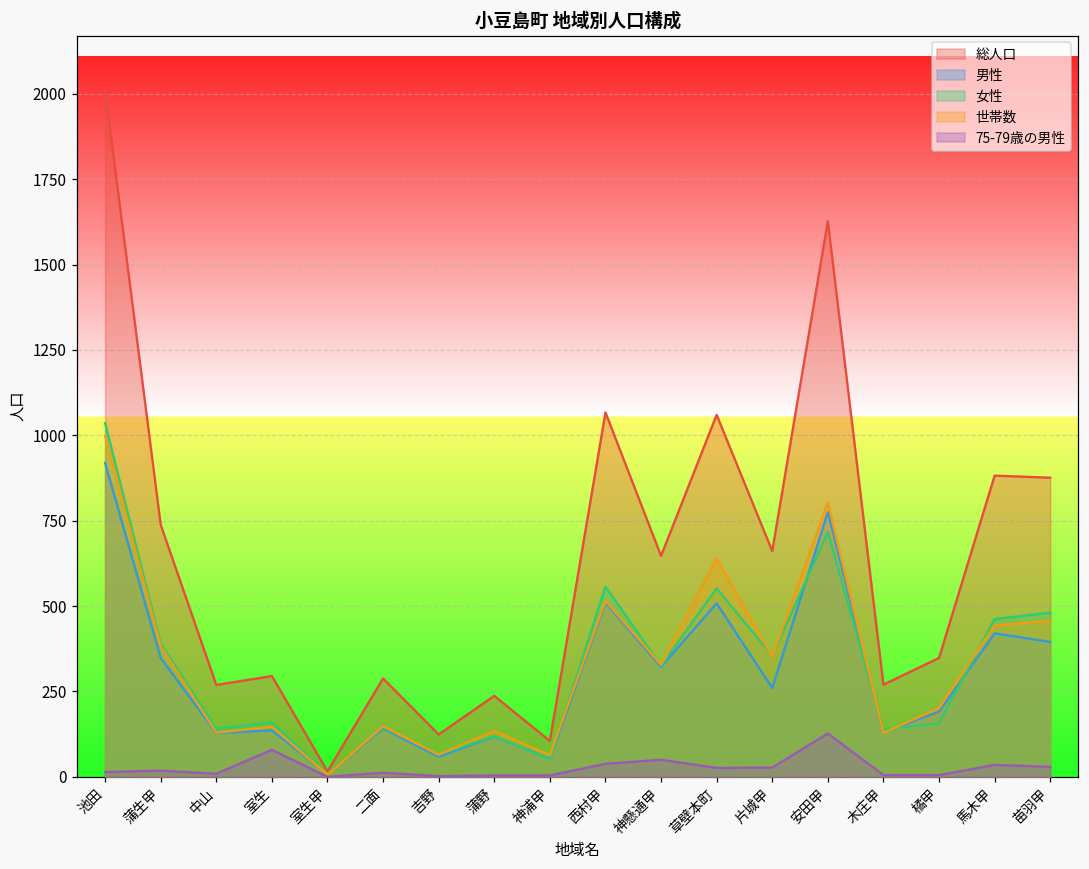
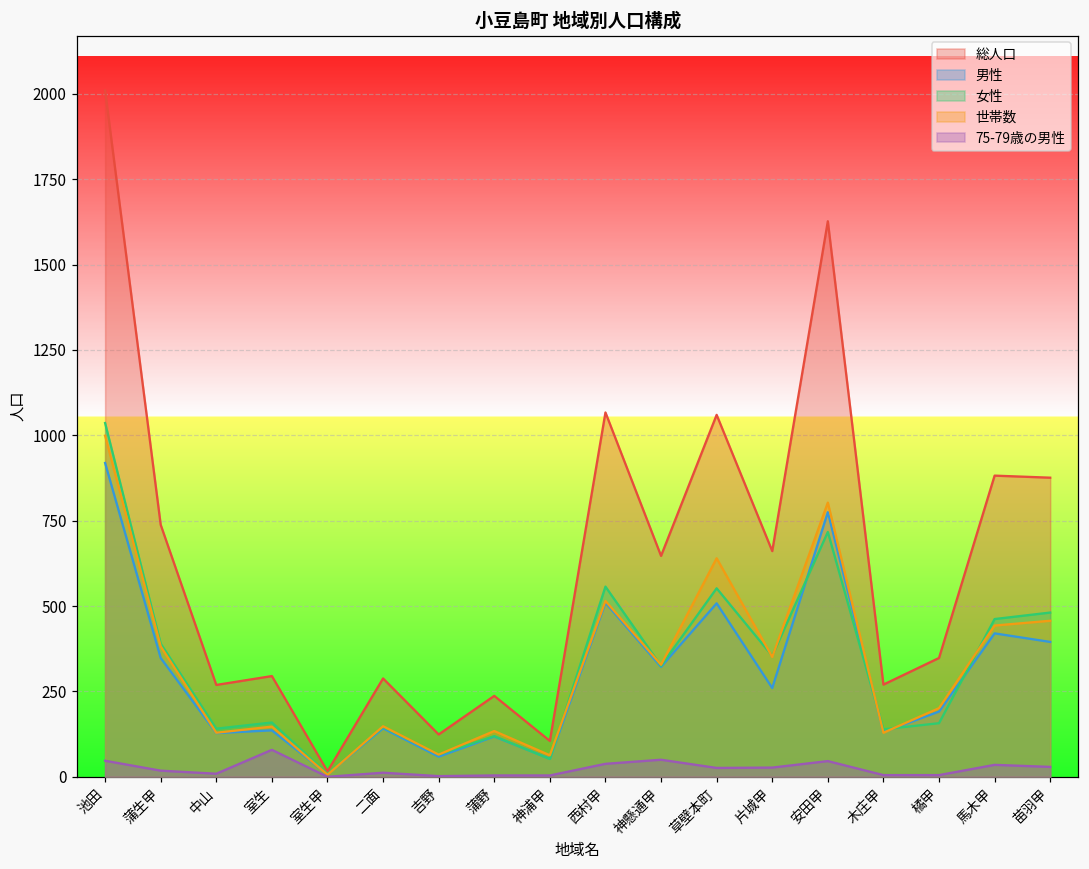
  {
    "男性": {
      "池田": 920,
      "蒲生甲": 350,
      "室生": 140,
      "草壁本町": 510,
      "片城甲": 260,
      "安田甲": 780,
      "橘甲": 190,
      "馬木甲": 420,
      "苗羽甲": 400
    },
    "女性": {
      "池田": 1040,
      "中山": 140,
      "室生": 160,
      "西村甲": 560,
      "草壁本町": 550,
      "安田甲": 720,
      "橘甲": 160,
      "馬木甲": 460,
      "苗羽甲": 480
    },
    "75-79歳の男性": {
-     "池田": 10,
+     "池田": 50,
      "蒲生甲": 20,
      "中山": 10,
      "室生": 80,
      "二面": 10,
      "吉野": 0,
      "蒲野": 0,
      "神浦甲": 0,
      "西村甲": 40,
      "神懸通甲": 50,
      "草壁本町": 30,
      "片城甲": 30,
-     "安田甲": 130,
+     "安田甲": 50,
      "木庄甲": 10,
      "橘甲": 10,
      "馬木甲": 40,
      "苗羽甲": 30
    }
  }
